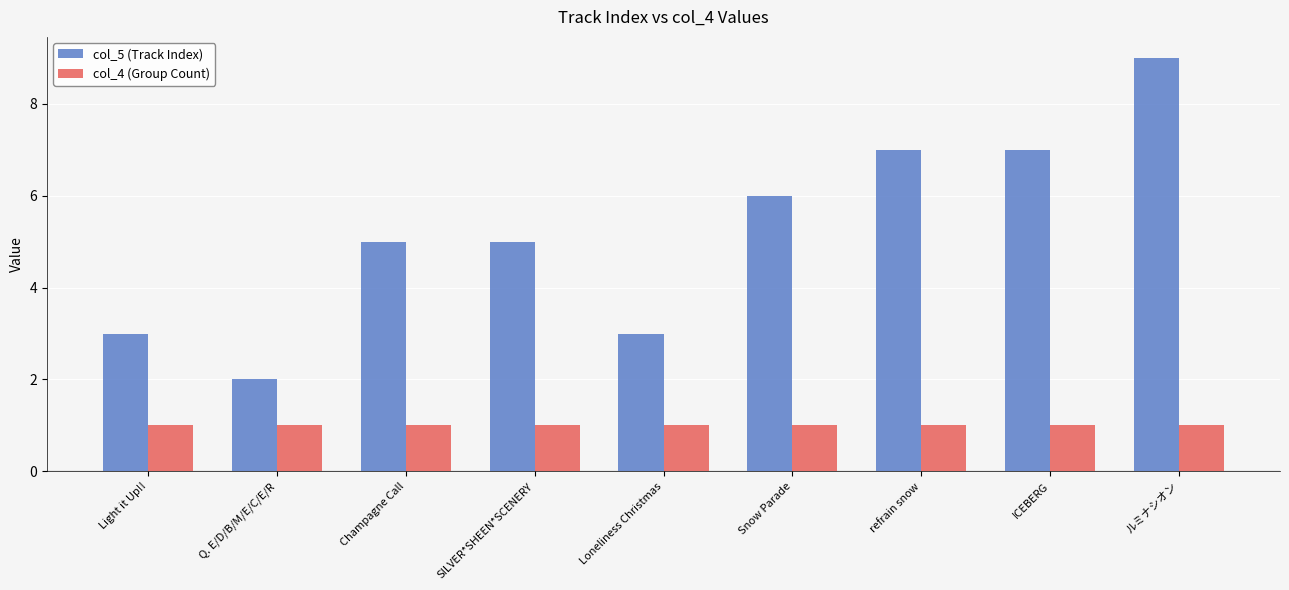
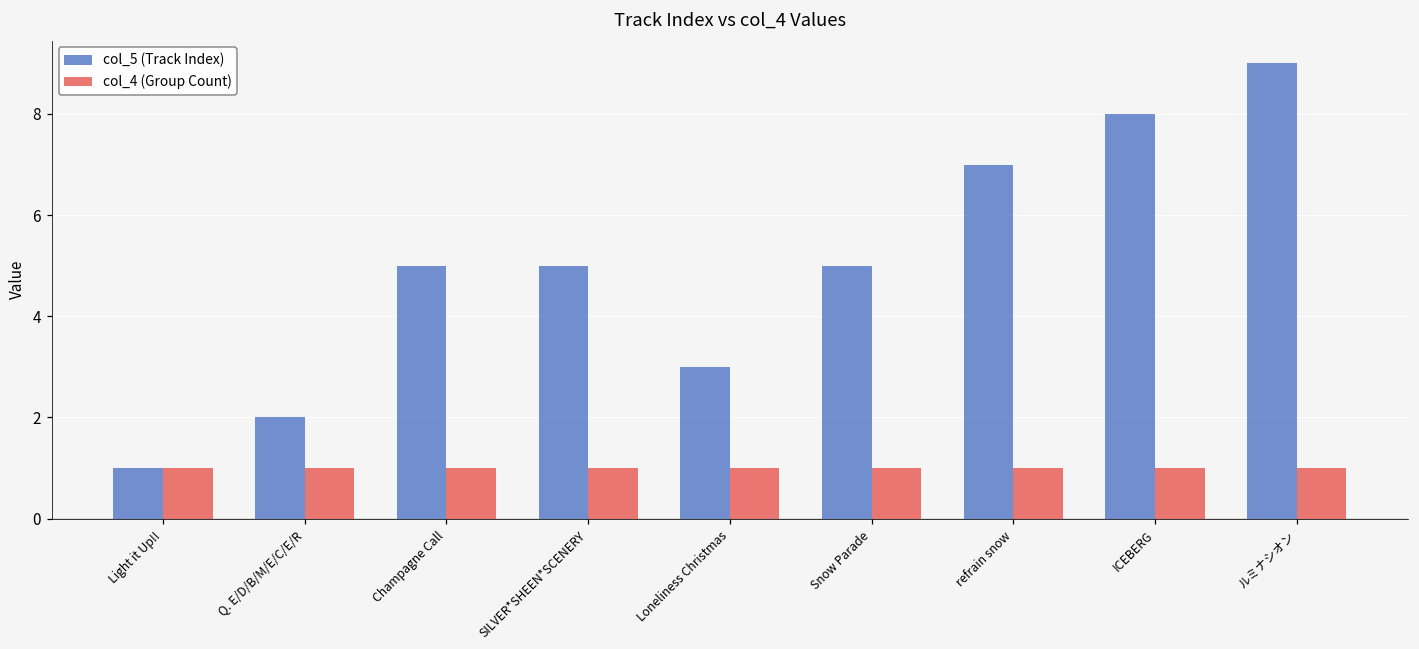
  {
    "col_5 (Track Index)": {
-     "Light it Up!!": 3,
+     "Light it Up!!": 1,
      "Q. E/D/B/M/E/C/E/R": 2,
      "Champagne Call": 5,
      "SILVER*SHEEN*SCENERY": 5,
      "Loneliness Christmas": 3,
-     "Snow Parade": 6,
+     "Snow Parade": 5,
      "refrain snow": 7,
-     "ICEBERG": 7,
+     "ICEBERG": 8,
      "ルミナシオン": 9
    },
    "col_4 (Group Count)": {
      "Light it Up!!": 1,
      "Q. E/D/B/M/E/C/E/R": 1,
      "Champagne Call": 1,
      "SILVER*SHEEN*SCENERY": 1,
      "Loneliness Christmas": 1,
      "Snow Parade": 1,
      "refrain snow": 1,
      "ICEBERG": 1,
      "ルミナシオン": 1
    }
  }
